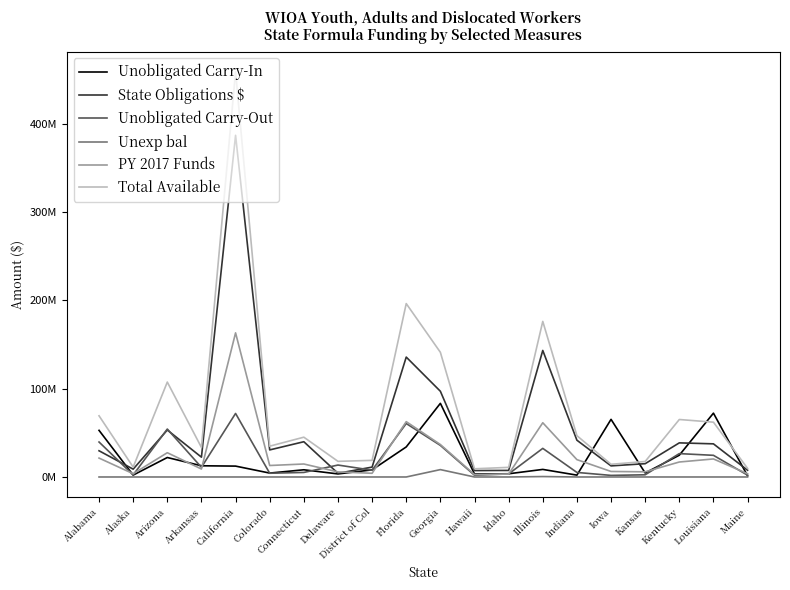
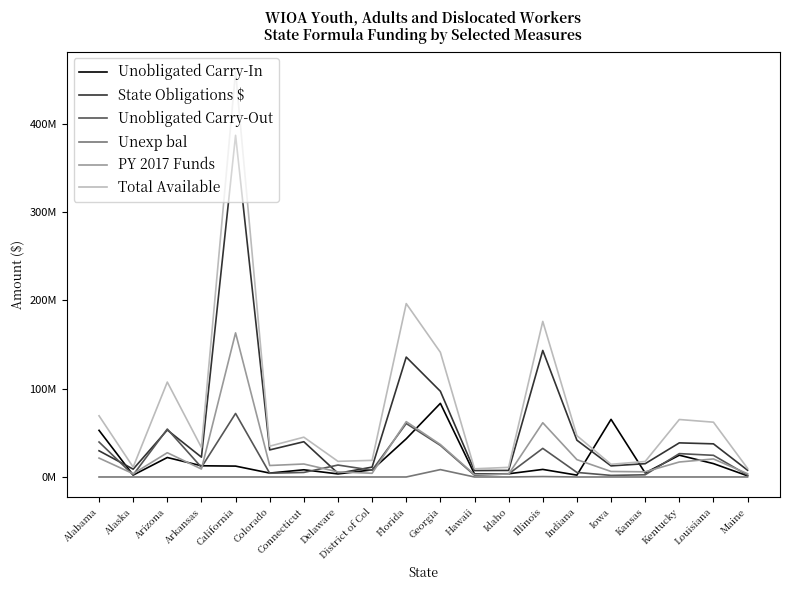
  {
    "Unobligated Carry-In": {
      "Alabama": 50000000,
      "Arizona": 20000000,
      "California": 10000000,
      "Connecticut": 10000000,
-     "Florida": 30000000,
+     "Florida": 40000000,
      "Georgia": 80000000,
      "Illinois": 10000000,
      "Iowa": 70000000,
-     "Louisiana": 70000000
+     "Louisiana": 20000000
    }
  }
